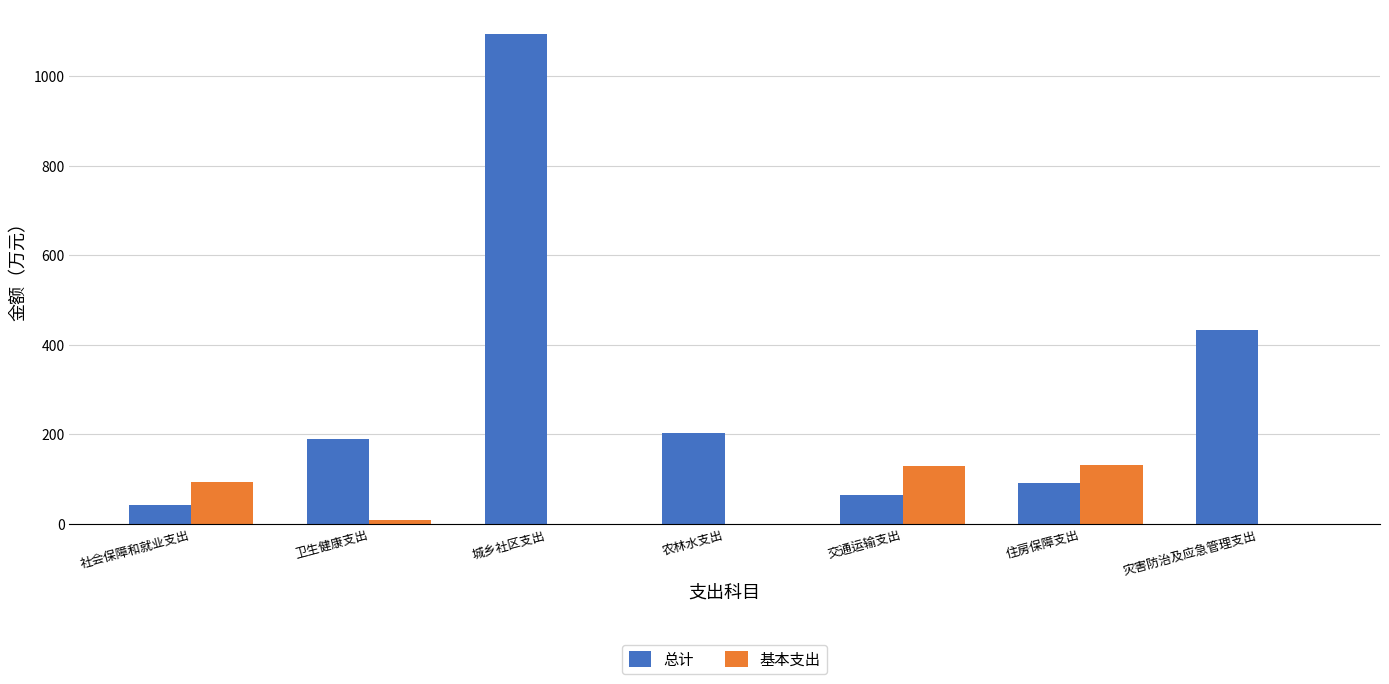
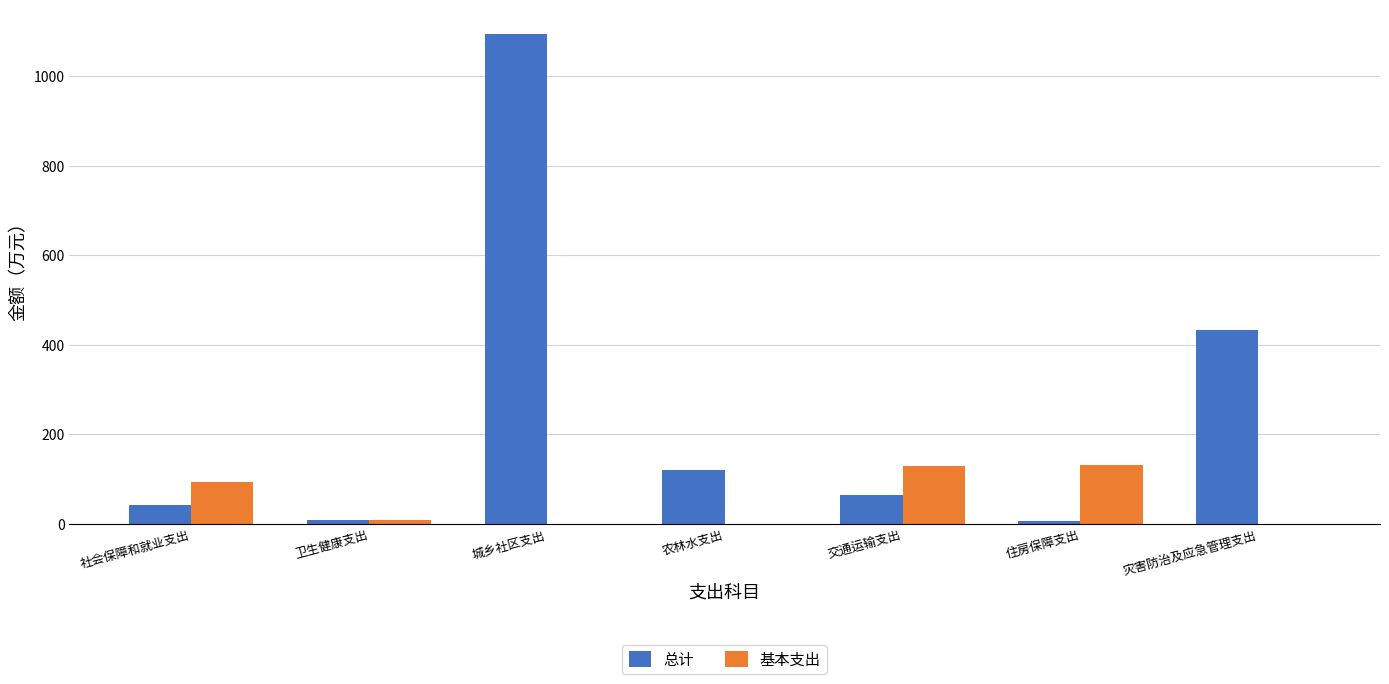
  {
    "总计": {
      "社会保障和就业支出": 40,
-     "卫生健康支出": 190,
+     "卫生健康支出": 10,
      "城乡社区支出": 1090,
-     "农林水支出": 200,
+     "农林水支出": 120,
      "交通运输支出": 60,
-     "住房保障支出": 90,
+     "住房保障支出": 10,
      "灾害防治及应急管理支出": 430
    },
    "基本支出": {
      "社会保障和就业支出": 90,
      "卫生健康支出": 10,
      "城乡社区支出": 0,
      "农林水支出": 0,
      "交通运输支出": 130,
      "住房保障支出": 130,
      "灾害防治及应急管理支出": 0
    }
  }
